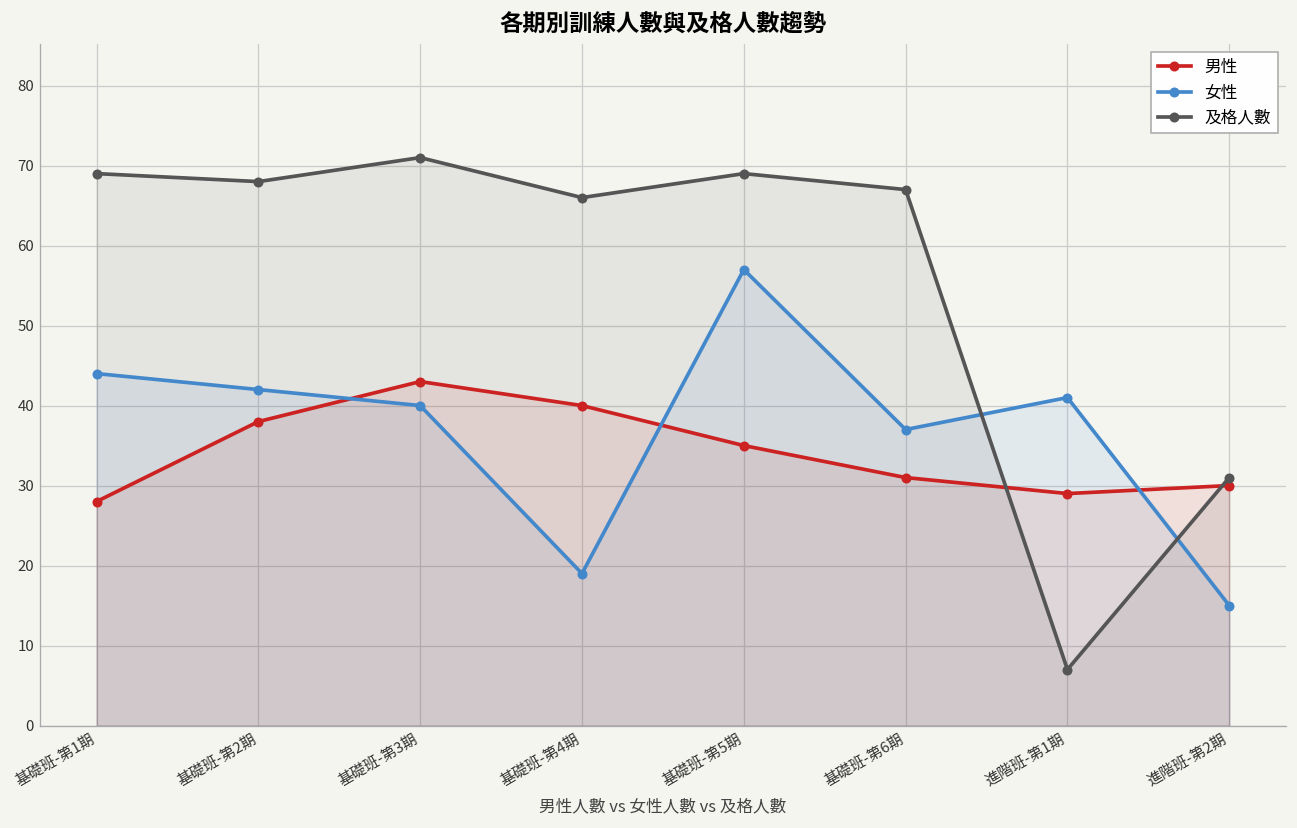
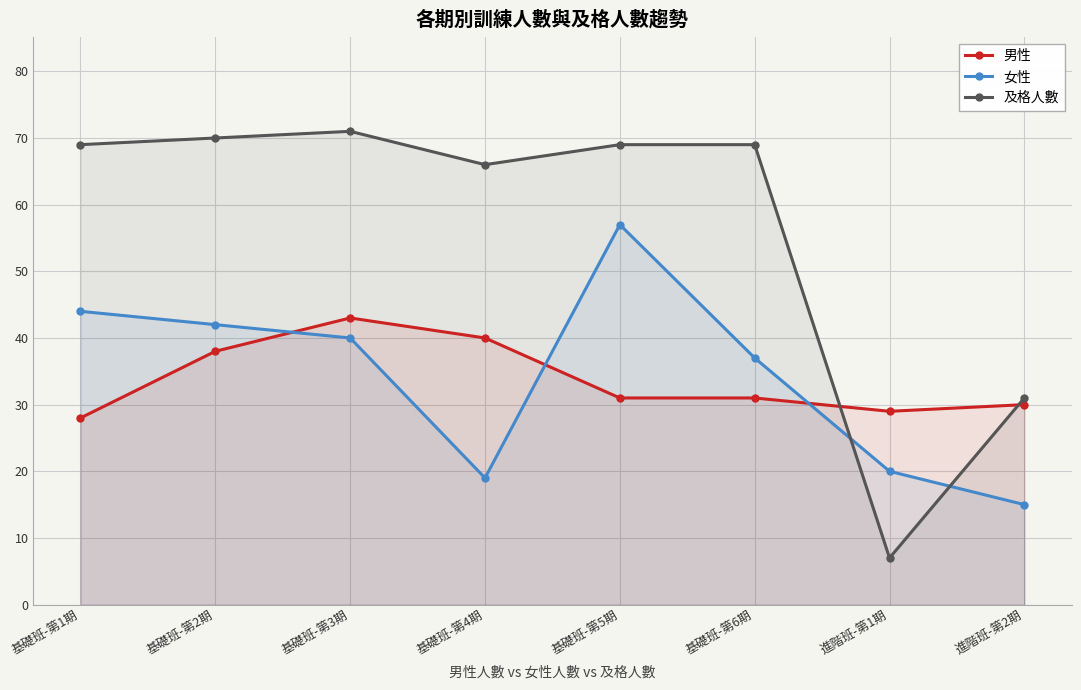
  {
    "男性": {
      "基礎班-第1期": 28,
      "基礎班-第2期": 38,
      "基礎班-第3期": 43,
      "基礎班-第4期": 40,
-     "基礎班-第5期": 35,
+     "基礎班-第5期": 31,
      "基礎班-第6期": 31,
      "進階班-第1期": 29,
      "進階班-第2期": 30
    },
    "女性": {
      "基礎班-第1期": 44,
      "基礎班-第2期": 42,
      "基礎班-第3期": 40,
      "基礎班-第4期": 19,
      "基礎班-第5期": 57,
      "基礎班-第6期": 37,
-     "進階班-第1期": 41,
+     "進階班-第1期": 20,
      "進階班-第2期": 15
    },
    "及格人數": {
      "基礎班-第1期": 69,
-     "基礎班-第2期": 68,
+     "基礎班-第2期": 70,
      "基礎班-第3期": 71,
      "基礎班-第4期": 66,
      "基礎班-第5期": 69,
-     "基礎班-第6期": 67,
+     "基礎班-第6期": 69,
      "進階班-第1期": 7,
      "進階班-第2期": 31
    }
  }
